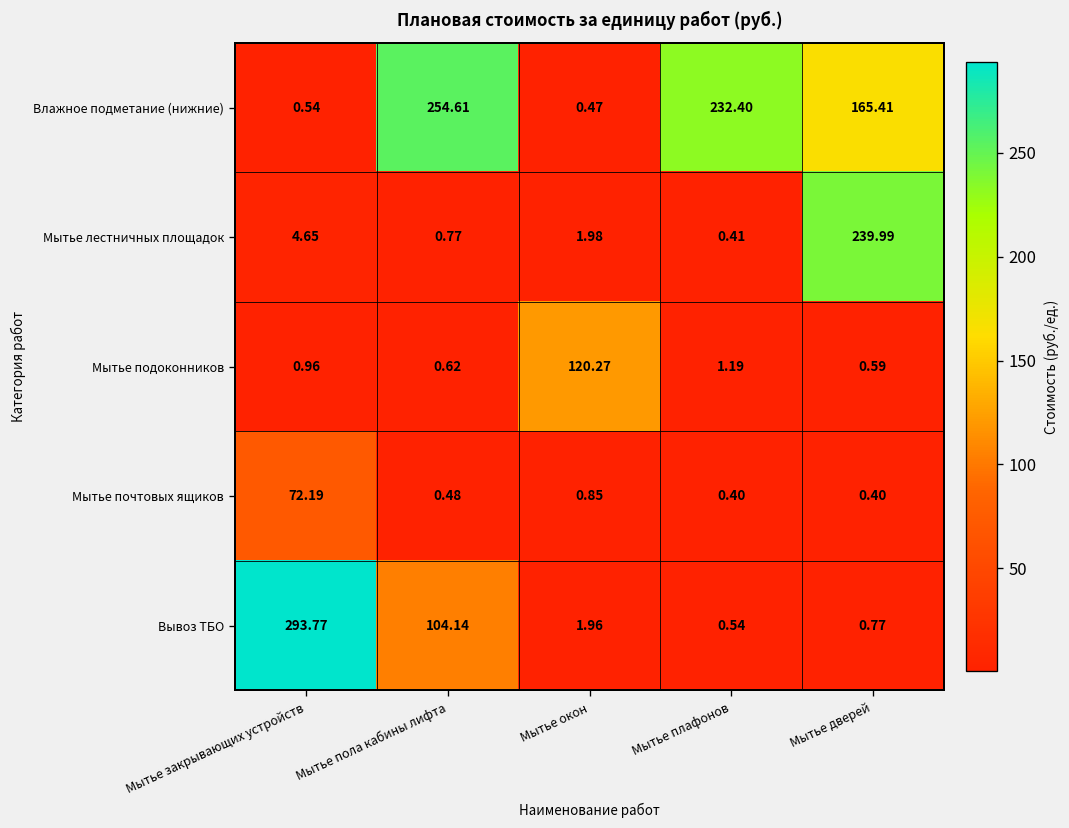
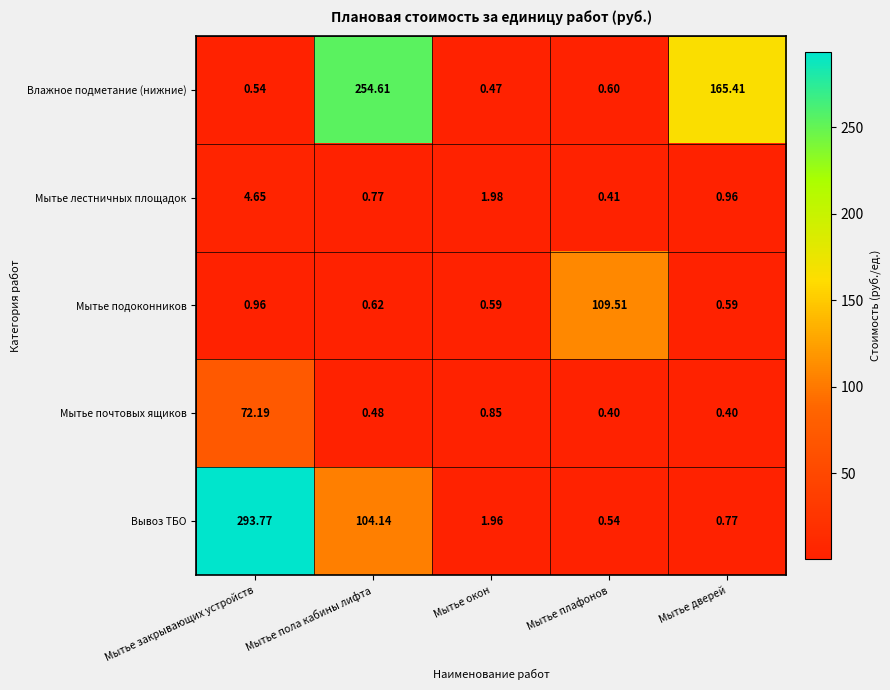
  {
    "Влажное подметание (нижние)": {
      "Мытье закрывающих устройств": 0.54,
      "Мытье пола кабины лифта": 254.61,
      "Мытье окон": 0.47,
-     "Мытье плафонов": 232.40,
+     "Мытье плафонов": 0.60,
      "Мытье дверей": 165.41
    },
    "Мытье лестничных площадок": {
      "Мытье закрывающих устройств": 4.65,
      "Мытье пола кабины лифта": 0.77,
      "Мытье окон": 1.98,
      "Мытье плафонов": 0.41,
-     "Мытье дверей": 239.99
+     "Мытье дверей": 0.96
    },
    "Мытье подоконников": {
      "Мытье закрывающих устройств": 0.96,
      "Мытье пола кабины лифта": 0.62,
-     "Мытье окон": 120.27,
-     "Мытье плафонов": 1.19,
+     "Мытье окон": 0.59,
+     "Мытье плафонов": 109.51,
      "Мытье дверей": 0.59
    },
    "Мытье почтовых ящиков": {
      "Мытье закрывающих устройств": 72.19,
      "Мытье пола кабины лифта": 0.48,
      "Мытье окон": 0.85,
      "Мытье плафонов": 0.40,
      "Мытье дверей": 0.40
    },
    "Вывоз ТБО": {
      "Мытье закрывающих устройств": 293.77,
      "Мытье пола кабины лифта": 104.14,
      "Мытье окон": 1.96,
      "Мытье плафонов": 0.54,
      "Мытье дверей": 0.77
    }
  }
